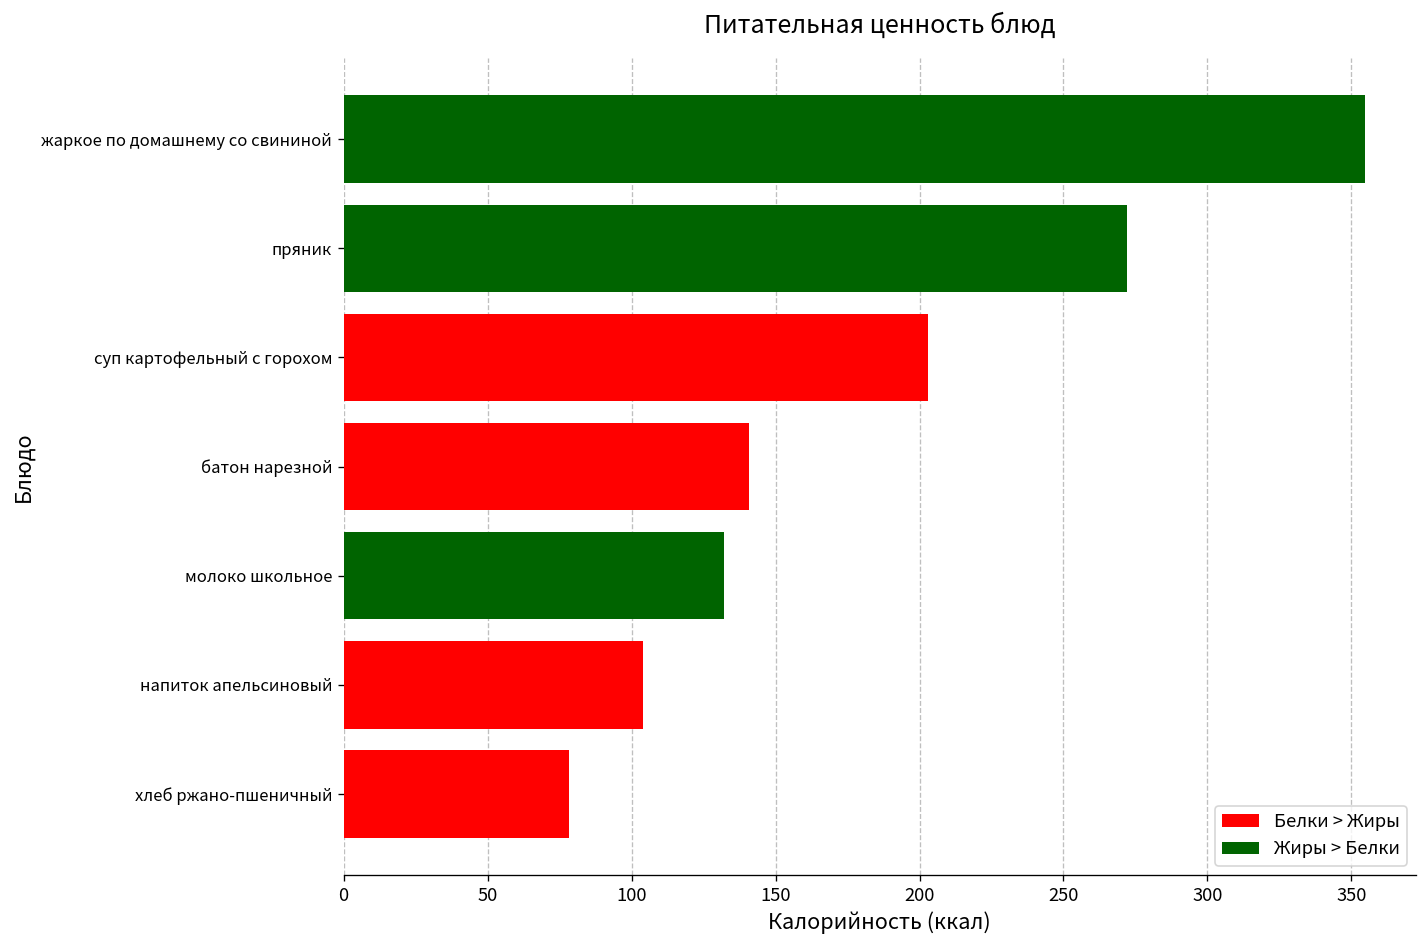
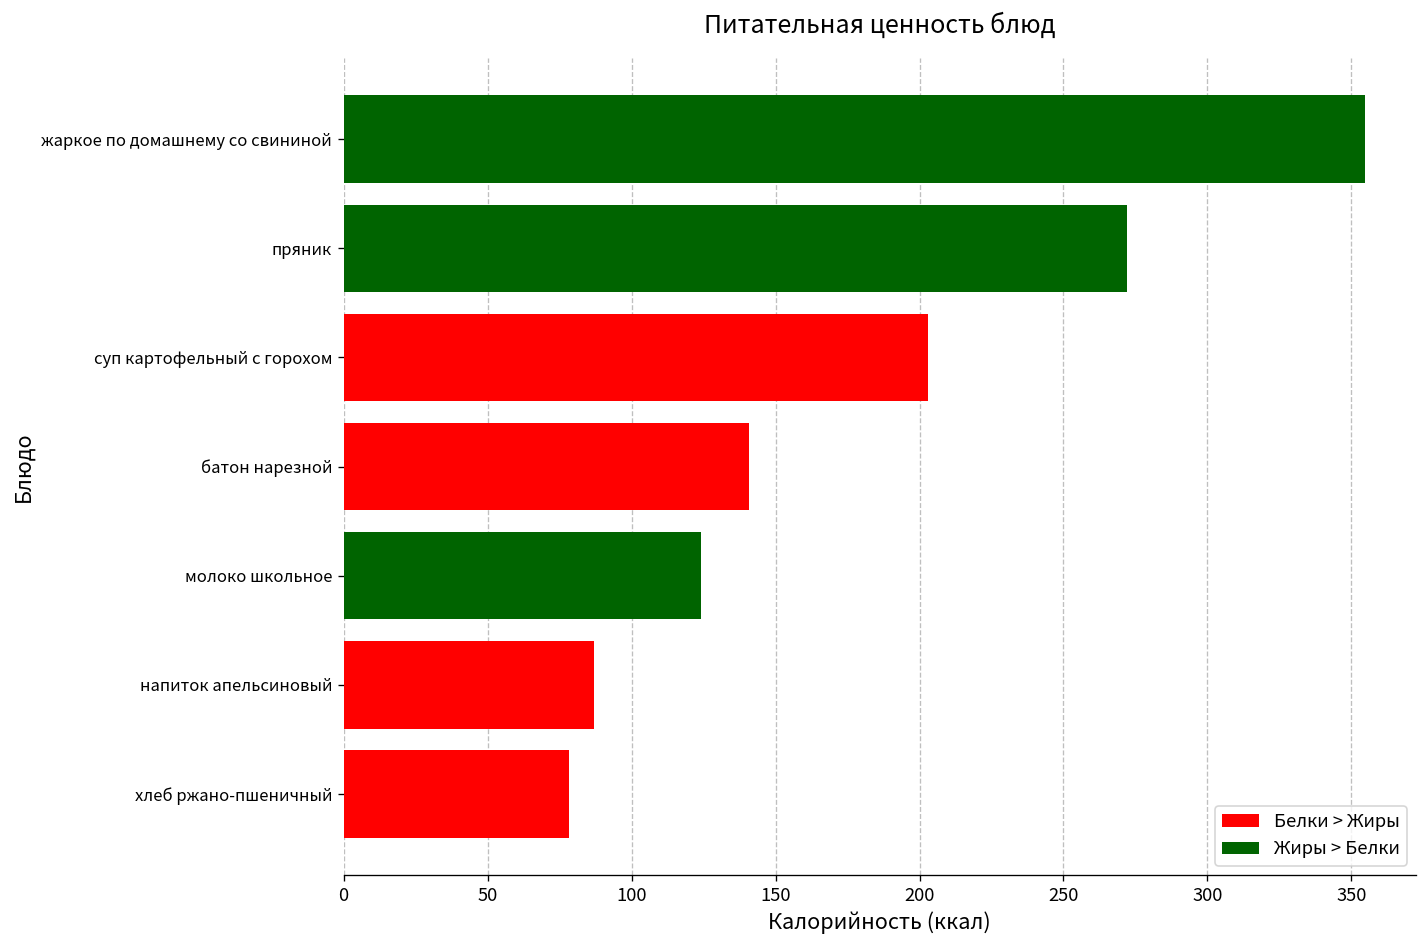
  {
    "жаркое по домашнему со свининой": 355,
    "пряник": 272,
    "суп картофельный с горохом": 203,
    "батон нарезной": 141,
-   "молоко школьное": 132,
-   "напиток апельсиновый": 104,
+   "молоко школьное": 124,
+   "напиток апельсиновый": 87,
    "хлеб ржано-пшеничный": 78
  }
